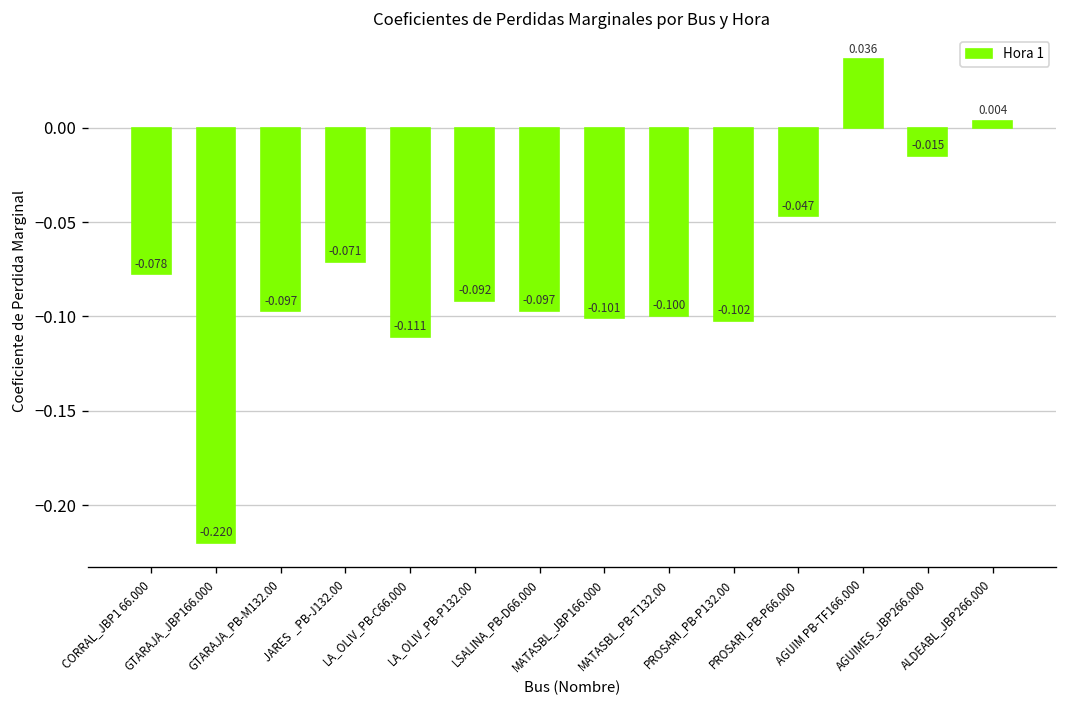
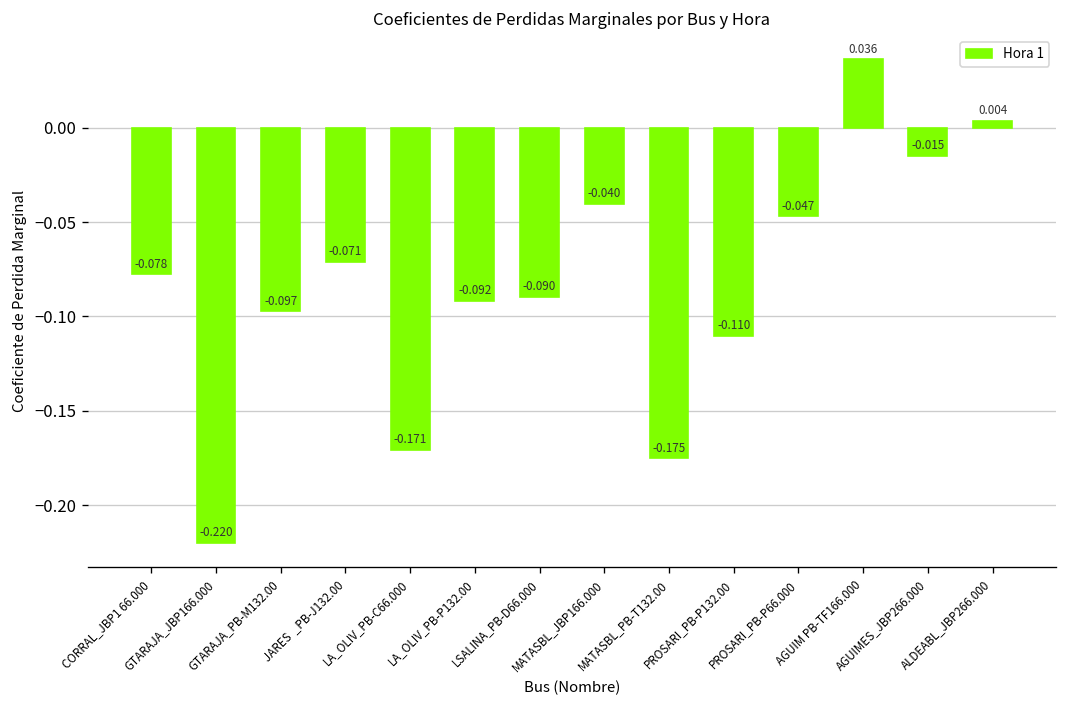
  {
    "CORRAL_JBP1 66.000": -0.078,
    "GTARAJA_JBP166.000": -0.220,
    "GTARAJA_PB-M132.00": -0.097,
    "JARES _PB-J132.00": -0.071,
-   "LA_OLIV_PB-C66.000": -0.111,
+   "LA_OLIV_PB-C66.000": -0.171,
    "LA_OLIV_PB-P132.00": -0.092,
-   "LSALINA_PB-D66.000": -0.097,
-   "MATASBL_JBP166.000": -0.101,
-   "MATASBL_PB-T132.00": -0.100,
-   "PROSARI_PB-P132.00": -0.102,
+   "LSALINA_PB-D66.000": -0.090,
+   "MATASBL_JBP166.000": -0.040,
+   "MATASBL_PB-T132.00": -0.175,
+   "PROSARI_PB-P132.00": -0.110,
    "PROSARI_PB-P66.000": -0.047,
    "AGUIM PB-TF166.000": 0.036,
    "AGUIMES_JBP266.000": -0.015,
    "ALDEABL_JBP266.000": 0.004
  }
